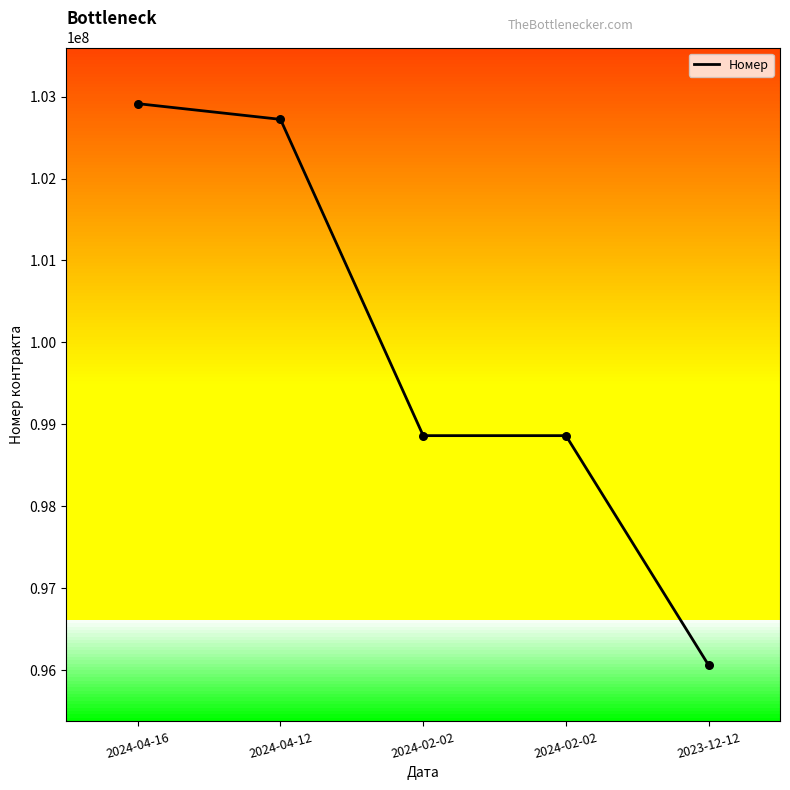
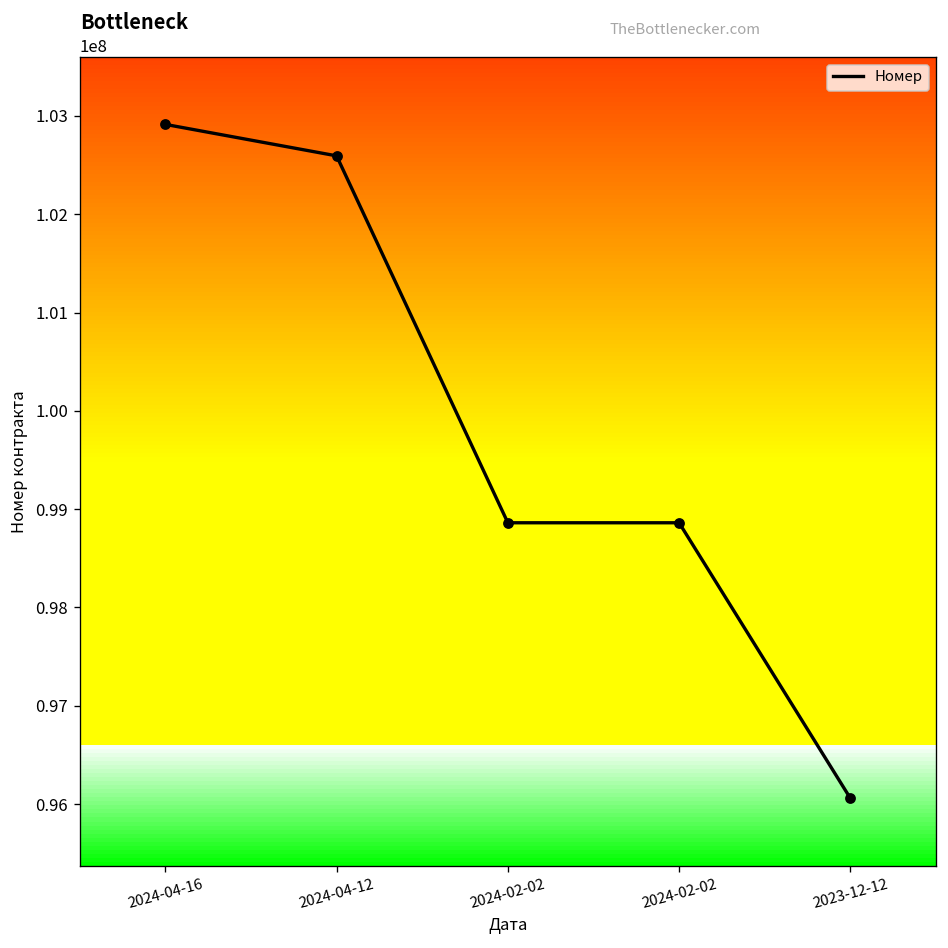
  {
    "2024-04-16": 102900000,
-   "2024-04-12": 102700000,
+   "2024-04-12": 102600000,
    "2023-12-12": 96100000
  }
